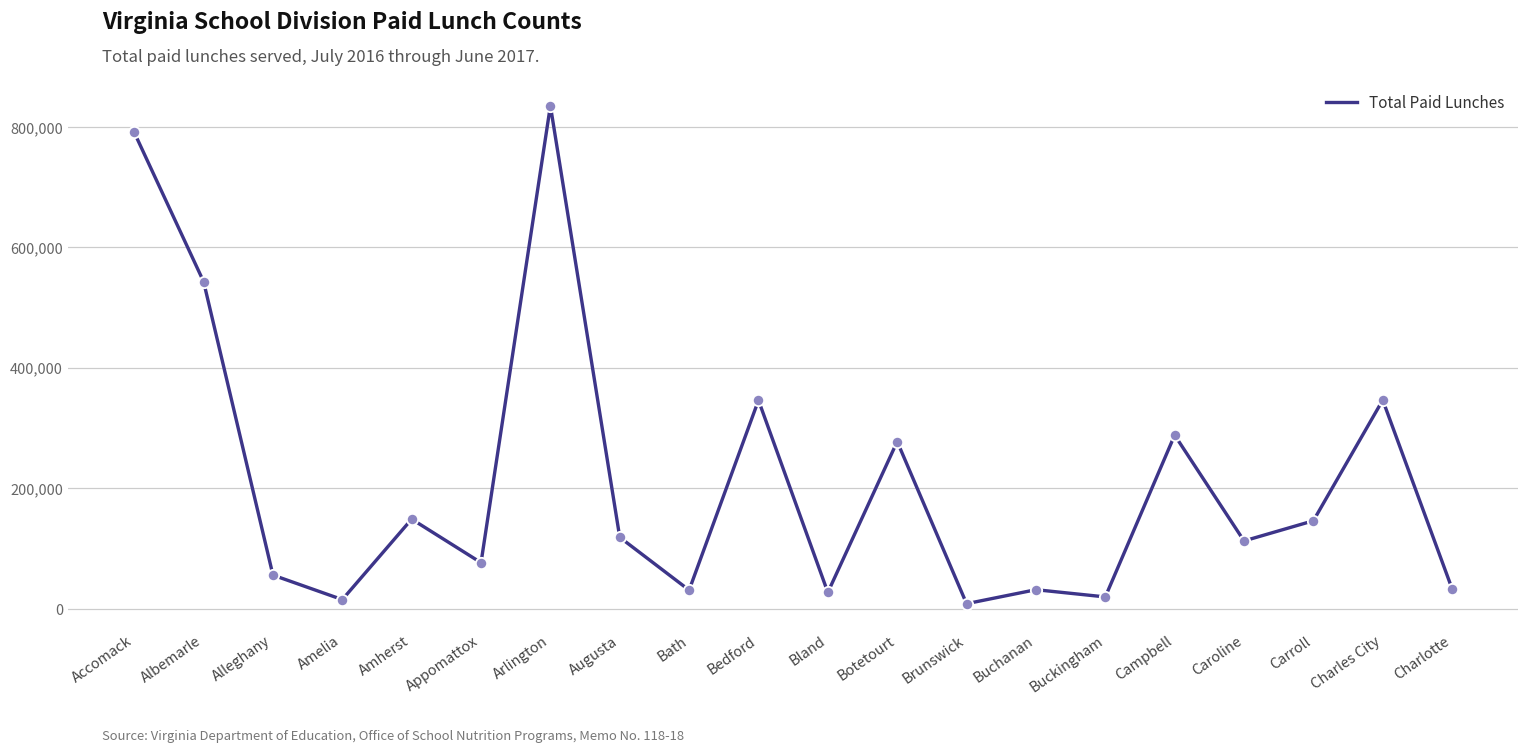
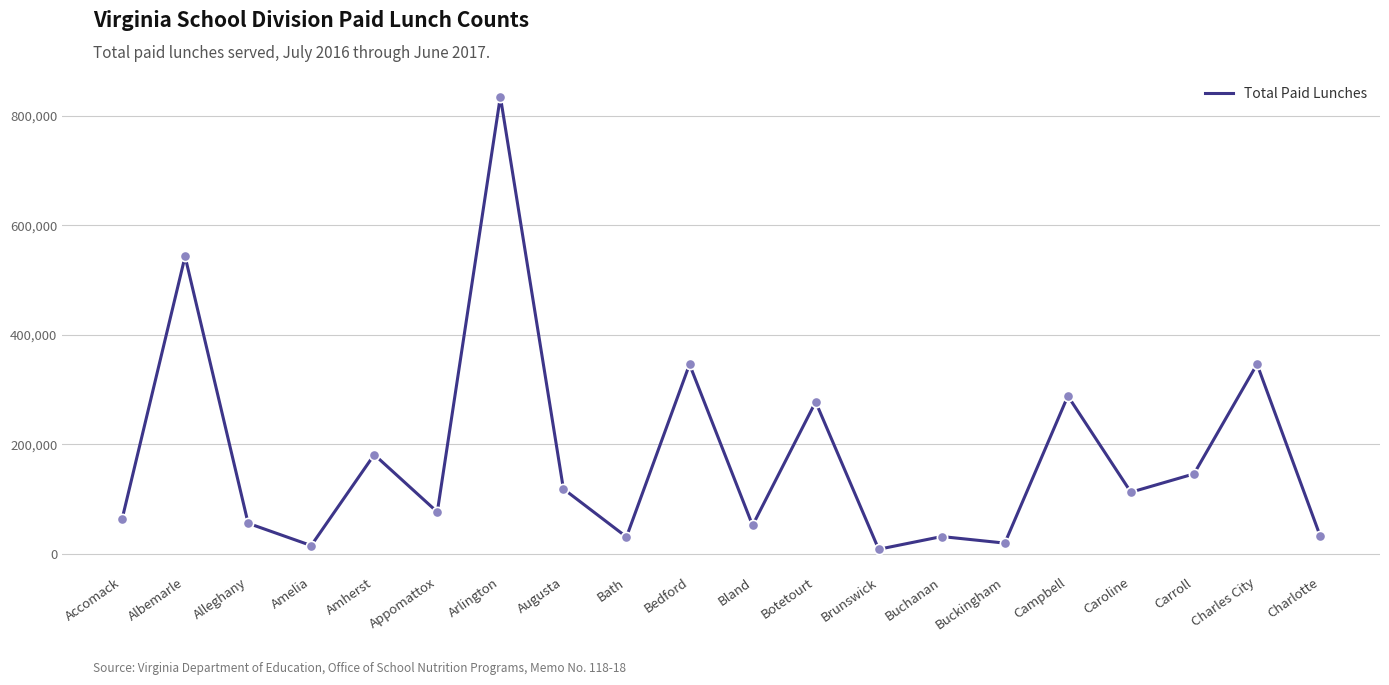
  {
-   "Accomack": "790,000",
+   "Accomack": "60,000",
    "Albemarle": "540,000",
    "Alleghany": "60,000",
    "Amelia": "10,000",
-   "Amherst": "150,000",
+   "Amherst": "180,000",
    "Appomattox": "80,000",
    "Arlington": "840,000",
    "Augusta": "120,000",
    "Bath": "30,000",
    "Bedford": "350,000",
-   "Bland": "30,000",
+   "Bland": "50,000",
    "Botetourt": "280,000",
    "Brunswick": "10,000",
    "Buchanan": "30,000",
    "Buckingham": "20,000",
    "Campbell": "290,000",
    "Caroline": "110,000",
    "Carroll": "150,000",
    "Charles City": "350,000",
    "Charlotte": "30,000"
  }
